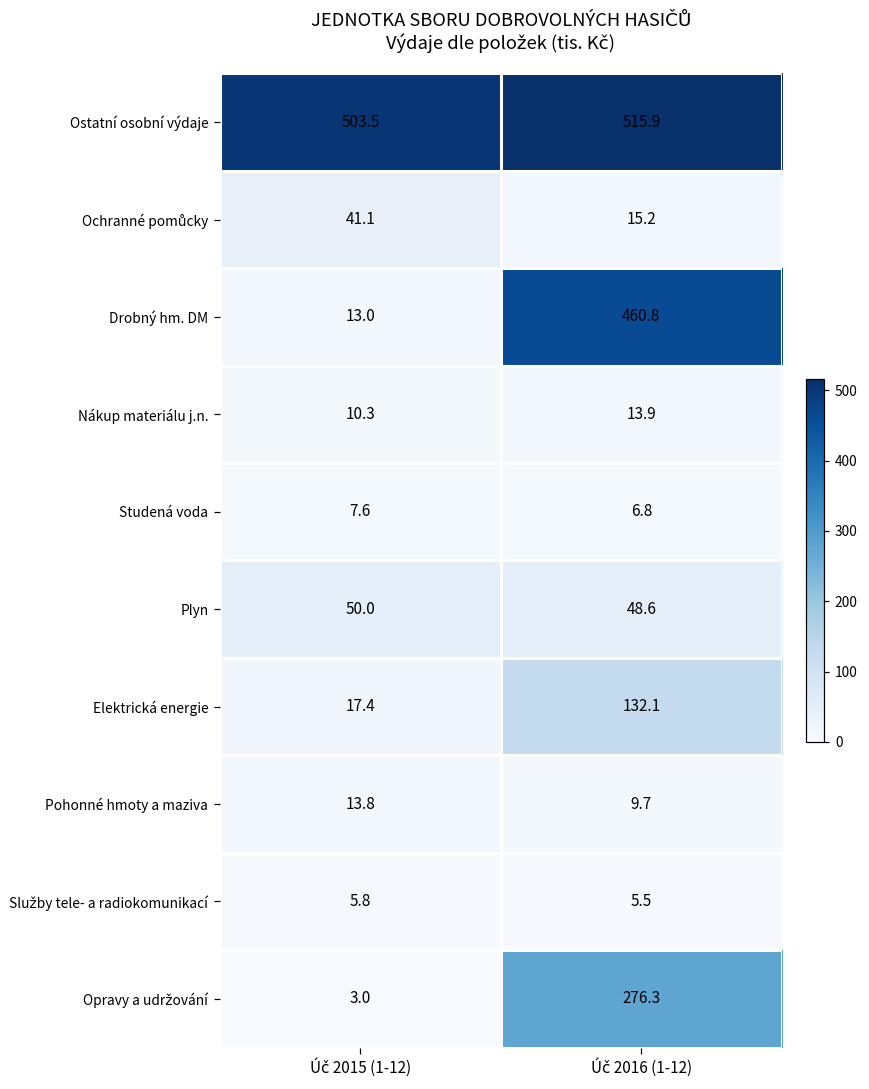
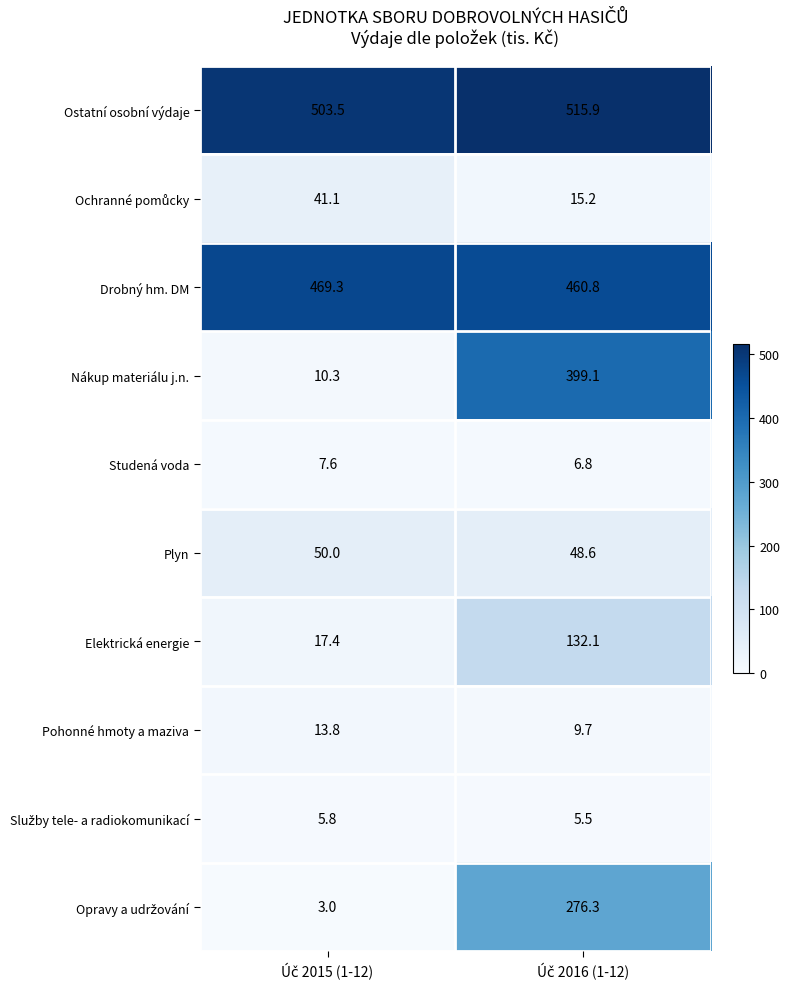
  {
    "Ostatní osobní výdaje": {
      "Úč 2015 (1-12)": 503.5,
      "Úč 2016 (1-12)": 515.9
    },
    "Ochranné pomůcky": {
      "Úč 2015 (1-12)": 41.1,
      "Úč 2016 (1-12)": 15.2
    },
    "Drobný hm. DM": {
-     "Úč 2015 (1-12)": 13.0,
+     "Úč 2015 (1-12)": 469.3,
      "Úč 2016 (1-12)": 460.8
    },
    "Nákup materiálu j.n.": {
      "Úč 2015 (1-12)": 10.3,
-     "Úč 2016 (1-12)": 13.9
+     "Úč 2016 (1-12)": 399.1
    },
    "Studená voda": {
      "Úč 2015 (1-12)": 7.6,
      "Úč 2016 (1-12)": 6.8
    },
    "Plyn": {
      "Úč 2015 (1-12)": 50.0,
      "Úč 2016 (1-12)": 48.6
    },
    "Elektrická energie": {
      "Úč 2015 (1-12)": 17.4,
      "Úč 2016 (1-12)": 132.1
    },
    "Pohonné hmoty a maziva": {
      "Úč 2015 (1-12)": 13.8,
      "Úč 2016 (1-12)": 9.7
    },
    "Služby tele- a radiokomunikací": {
      "Úč 2015 (1-12)": 5.8,
      "Úč 2016 (1-12)": 5.5
    },
    "Opravy a udržování": {
      "Úč 2015 (1-12)": 3.0,
      "Úč 2016 (1-12)": 276.3
    }
  }
